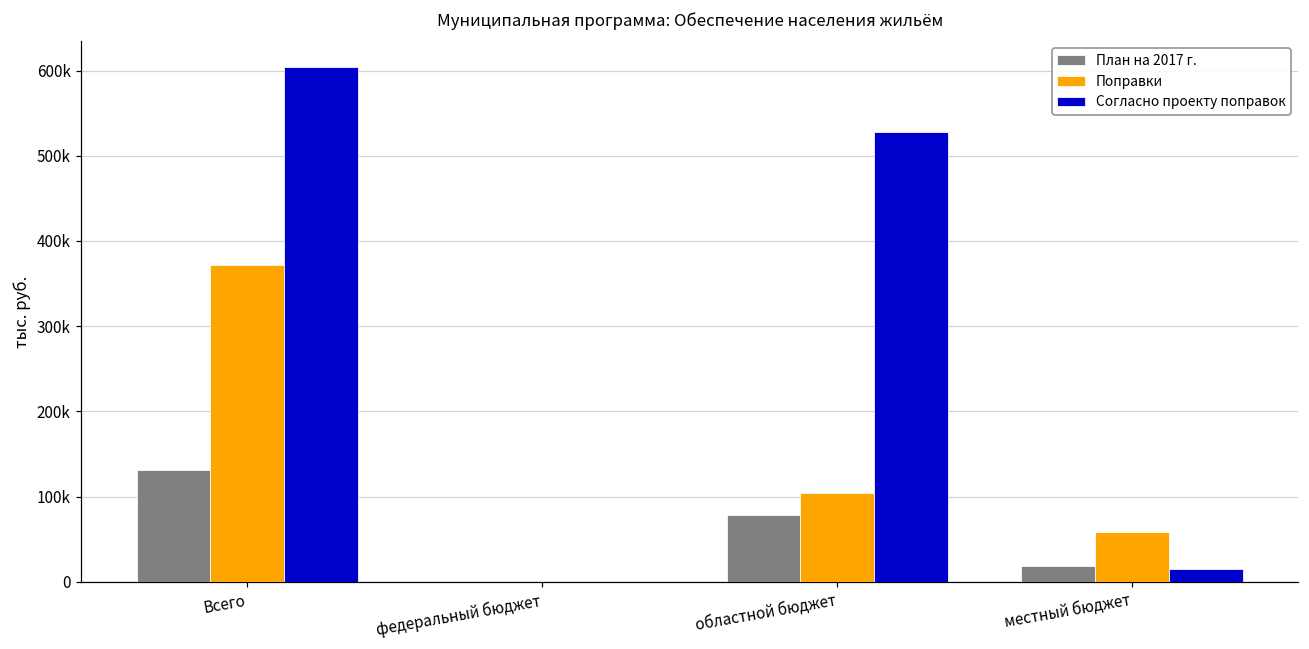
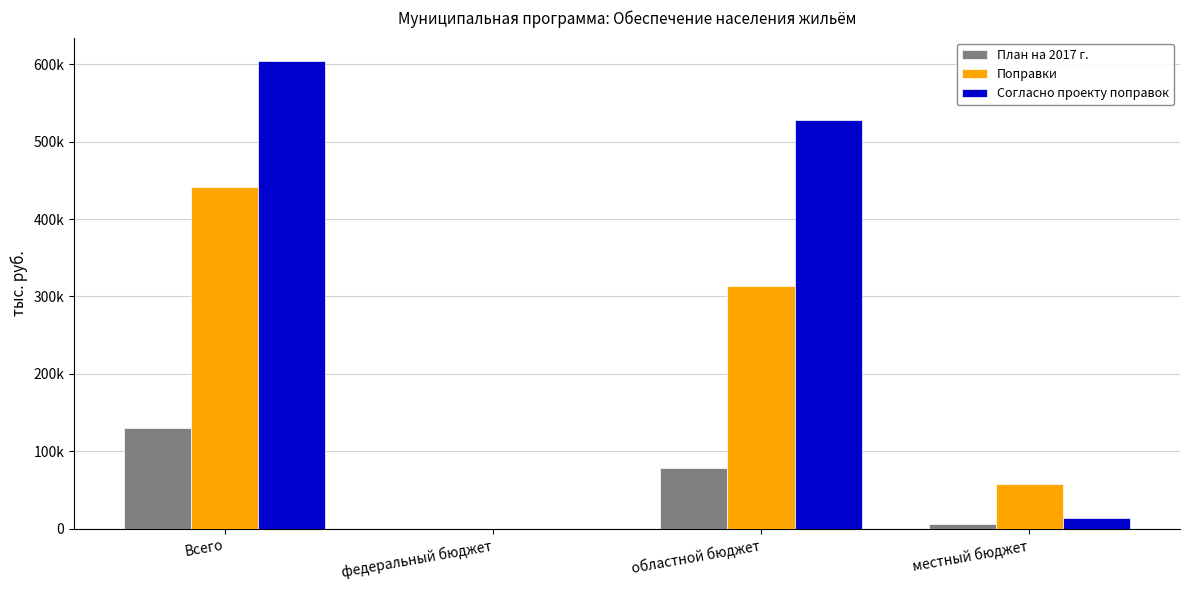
  {
    "План на 2017 г.": {
      "Всего": 130000,
      "федеральный бюджет": 0,
      "областной бюджет": 80000,
-     "местный бюджет": 20000
+     "местный бюджет": 10000
    },
    "Поправки": {
-     "Всего": 370000,
+     "Всего": 440000,
      "федеральный бюджет": 0,
-     "областной бюджет": 100000,
+     "областной бюджет": 310000,
      "местный бюджет": 60000
    },
    "Согласно проекту поправок": {
      "Всего": 600000,
      "федеральный бюджет": 0,
      "областной бюджет": 530000,
      "местный бюджет": 10000
    }
  }
